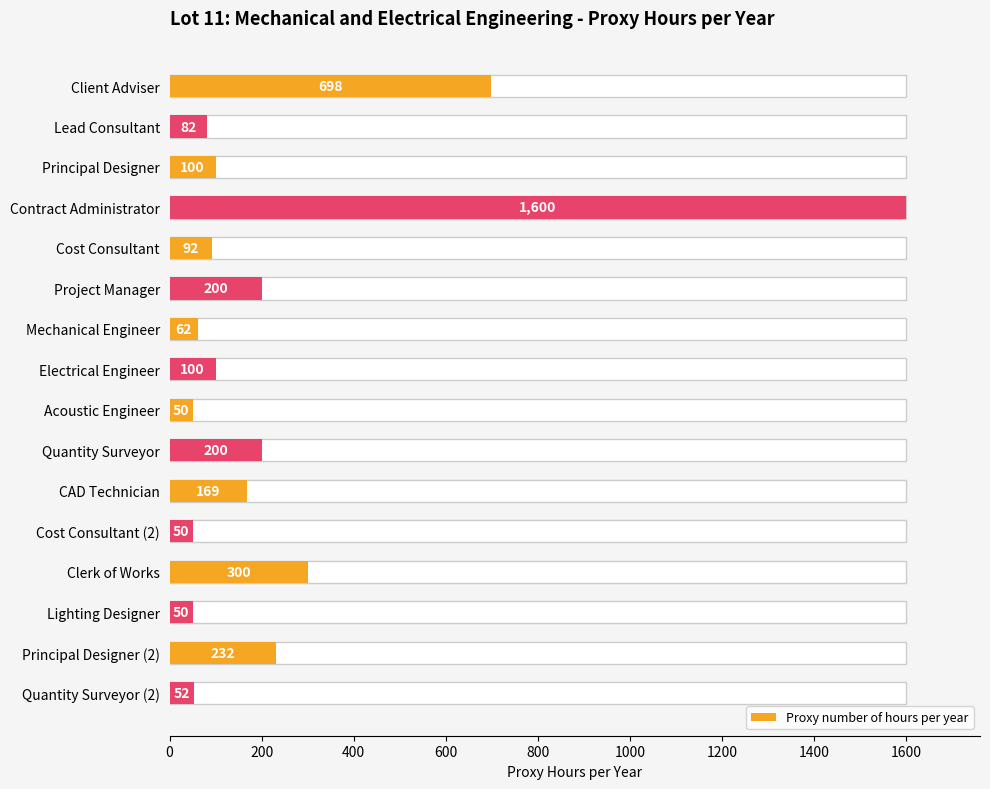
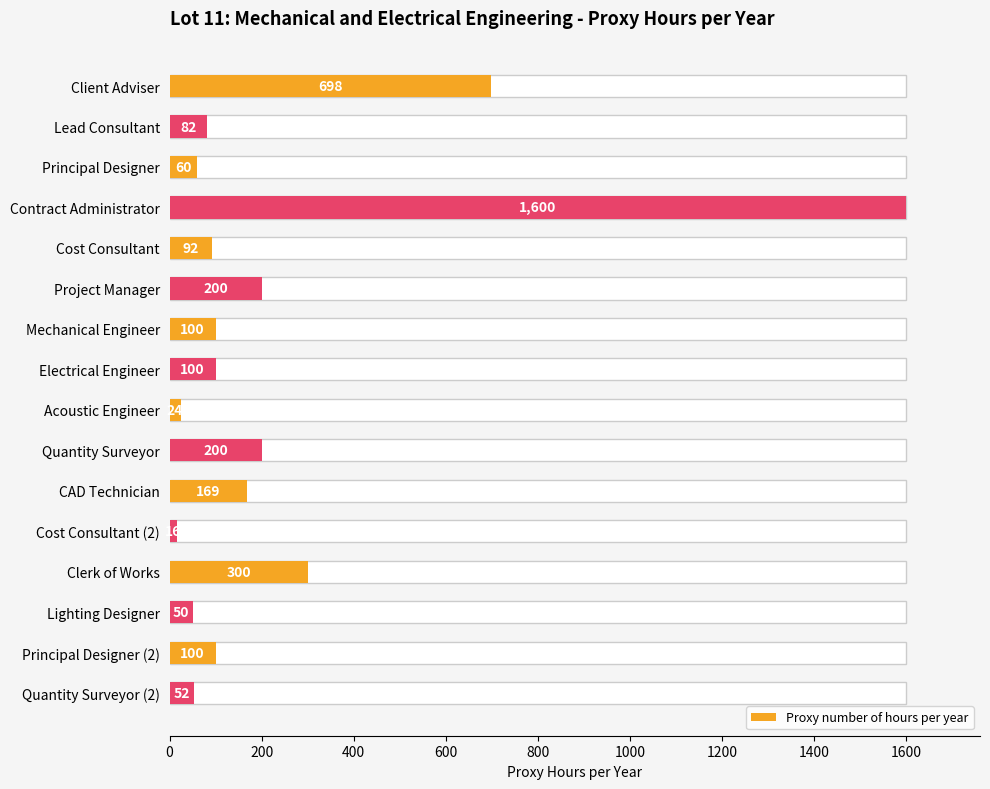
  {
    "Proxy number of hours per year": {
-     "Principal Designer": "100",
+     "Principal Designer": "60",
      "Contract Administrator": "1,600",
-     "Mechanical Engineer": "62",
-     "Acoustic Engineer": "50",
-     "Cost Consultant (2)": "50",
-     "Principal Designer (2)": "232"
+     "Mechanical Engineer": "100",
+     "Acoustic Engineer": "24",
+     "Cost Consultant (2)": "20",
+     "Principal Designer (2)": "100"
    }
  }
